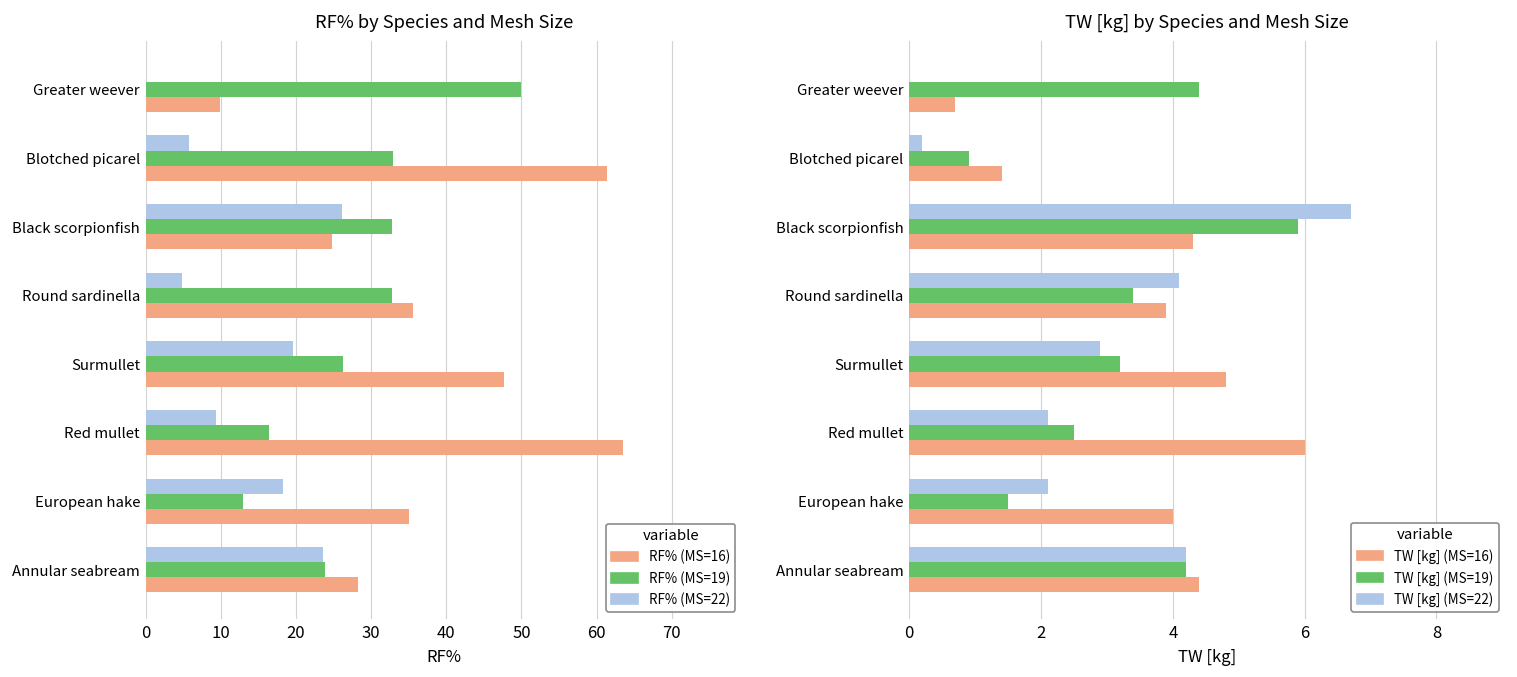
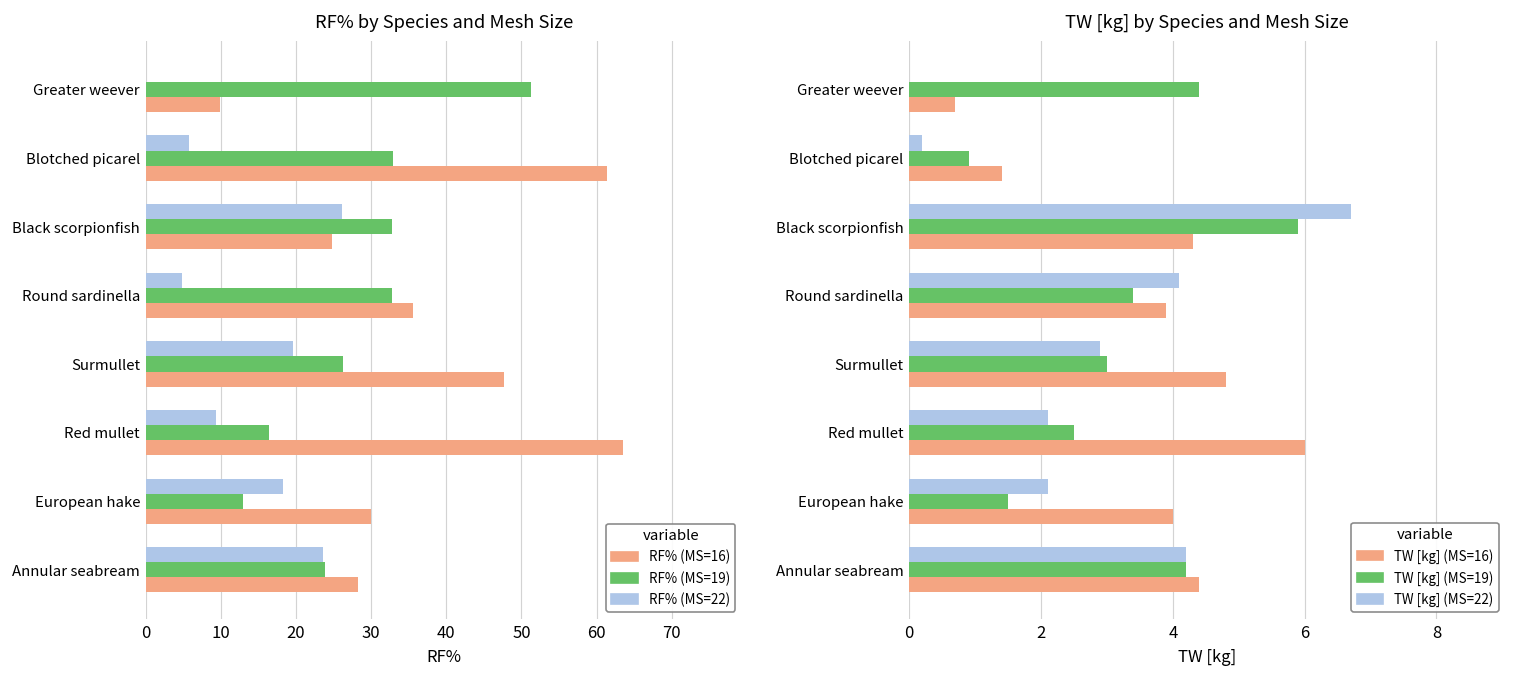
  {
    "RF% by Species and Mesh Size": {
      "RF% (MS=16)": {
        "Greater weever": 10,
        "Blotched picarel": 61,
        "Black scorpionfish": 25,
        "Round sardinella": 36,
        "Surmullet": 48,
        "Red mullet": 64,
-       "European hake": 35,
+       "European hake": 30,
        "Annular seabream": 28
      },
      "RF% (MS=19)": {
-       "Greater weever": 50,
+       "Greater weever": 51,
        "Blotched picarel": 33,
        "Black scorpionfish": 33,
        "Round sardinella": 33,
        "Surmullet": 26,
        "Red mullet": 16,
        "European hake": 13,
        "Annular seabream": 24
      },
      "RF% (MS=22)": {
        "Greater weever": 0,
        "Blotched picarel": 6,
        "Black scorpionfish": 26,
        "Round sardinella": 5,
        "Surmullet": 20,
        "Red mullet": 9,
        "European hake": 18,
        "Annular seabream": 24
      }
    },
    "TW [kg] by Species and Mesh Size": {
      "TW [kg] (MS=16)": {
        "Greater weever": 0.7,
        "Blotched picarel": 1.4,
        "Black scorpionfish": 4.3,
        "Round sardinella": 3.9,
        "Surmullet": 4.8,
        "Red mullet": 6.0,
        "European hake": 4.0,
        "Annular seabream": 4.4
      },
      "TW [kg] (MS=19)": {
        "Greater weever": 4.4,
        "Blotched picarel": 0.9,
        "Black scorpionfish": 5.9,
        "Round sardinella": 3.4,
-       "Surmullet": 3.2,
+       "Surmullet": 3.0,
        "Red mullet": 2.5,
        "European hake": 1.5,
        "Annular seabream": 4.2
      },
      "TW [kg] (MS=22)": {
        "Greater weever": 0.0,
        "Blotched picarel": 0.2,
        "Black scorpionfish": 6.7,
        "Round sardinella": 4.1,
        "Surmullet": 2.9,
        "Red mullet": 2.1,
        "European hake": 2.1,
        "Annular seabream": 4.2
      }
    }
  }
